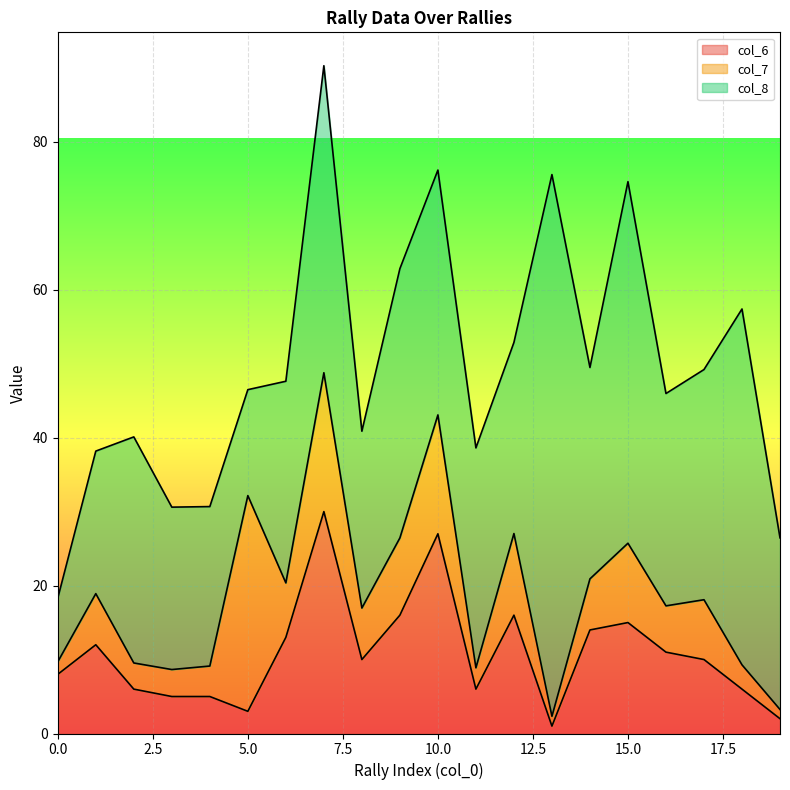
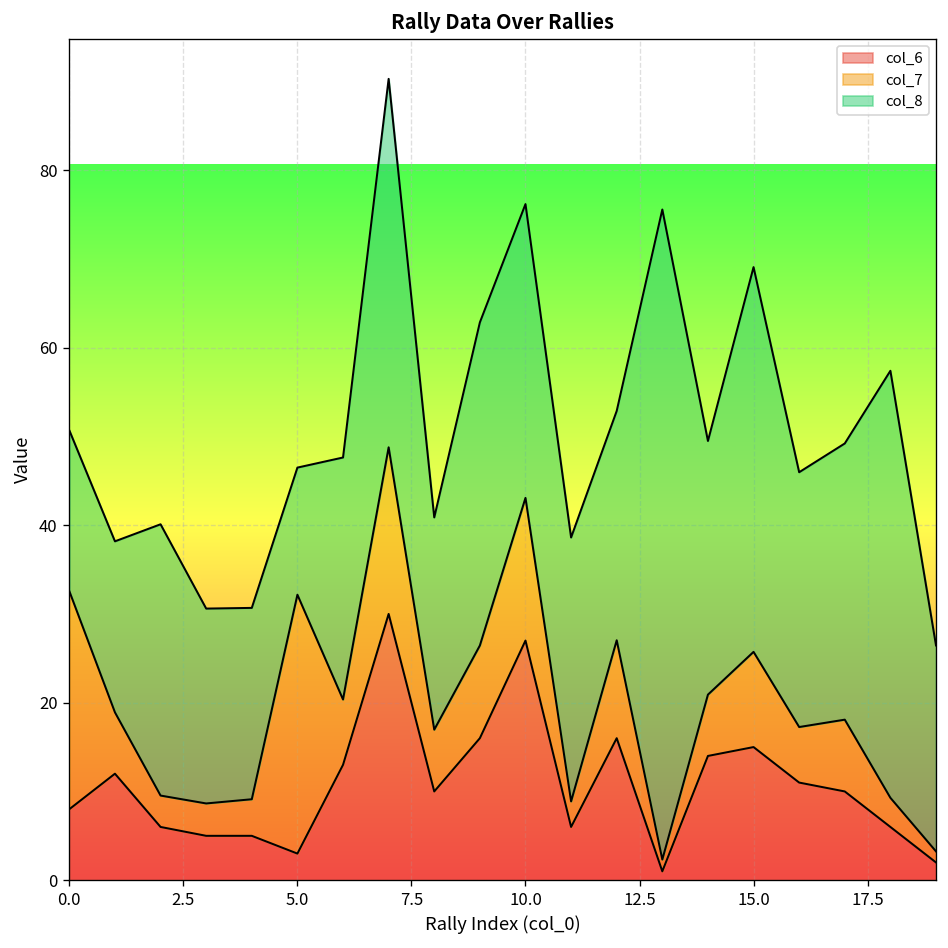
  {
    "col_6": {
      "0.0": 8,
      "5.0": 3,
      "10.0": 27,
      "15.0": 15
    },
    "col_7": {
-     "0.0": 2,
+     "0.0": 25,
      "5.0": 29,
      "10.0": 16,
      "15.0": 11
    },
    "col_8": {
-     "0.0": 9,
+     "0.0": 18,
      "5.0": 14,
      "10.0": 33,
-     "15.0": 49
+     "15.0": 43
    }
  }
